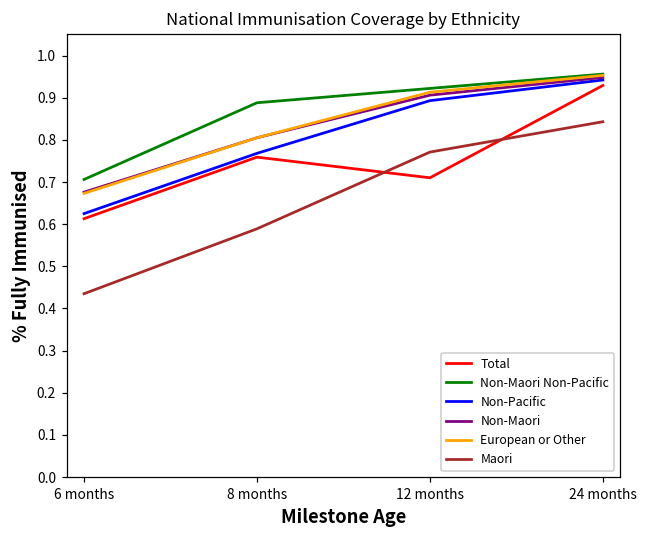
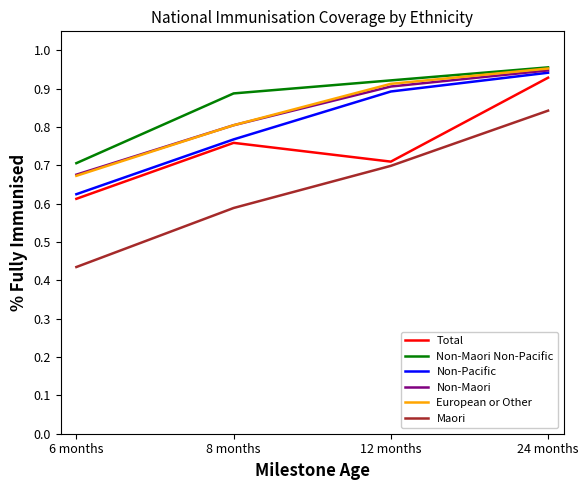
  {
    "Total": {
      "6 months": 0.61,
      "8 months": 0.76,
      "12 months": 0.71,
      "24 months": 0.93
    },
    "Non-Maori Non-Pacific": {
      "6 months": 0.71,
      "8 months": 0.89,
      "12 months": 0.92
    },
    "Non-Pacific": {
      "6 months": 0.63,
      "8 months": 0.77,
      "12 months": 0.89
    },
    "Non-Maori": {
      "12 months": 0.91
    },
    "European or Other": {
      "12 months": 0.91
    },
    "Maori": {
      "6 months": 0.44,
      "8 months": 0.59,
-     "12 months": 0.77,
+     "12 months": 0.70,
      "24 months": 0.84
    }
  }
